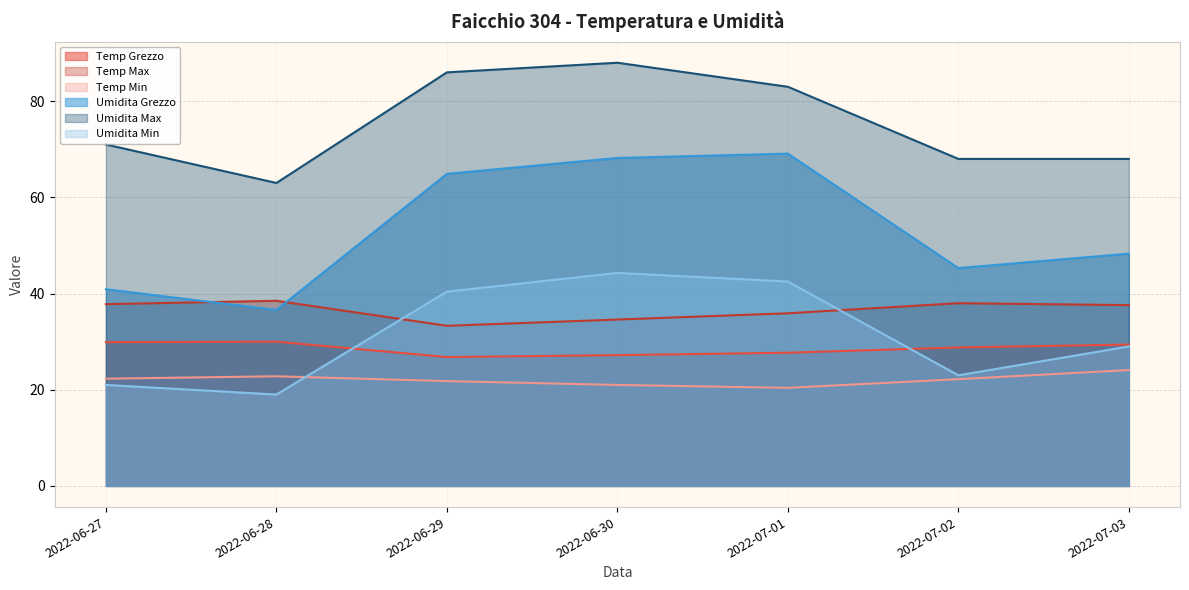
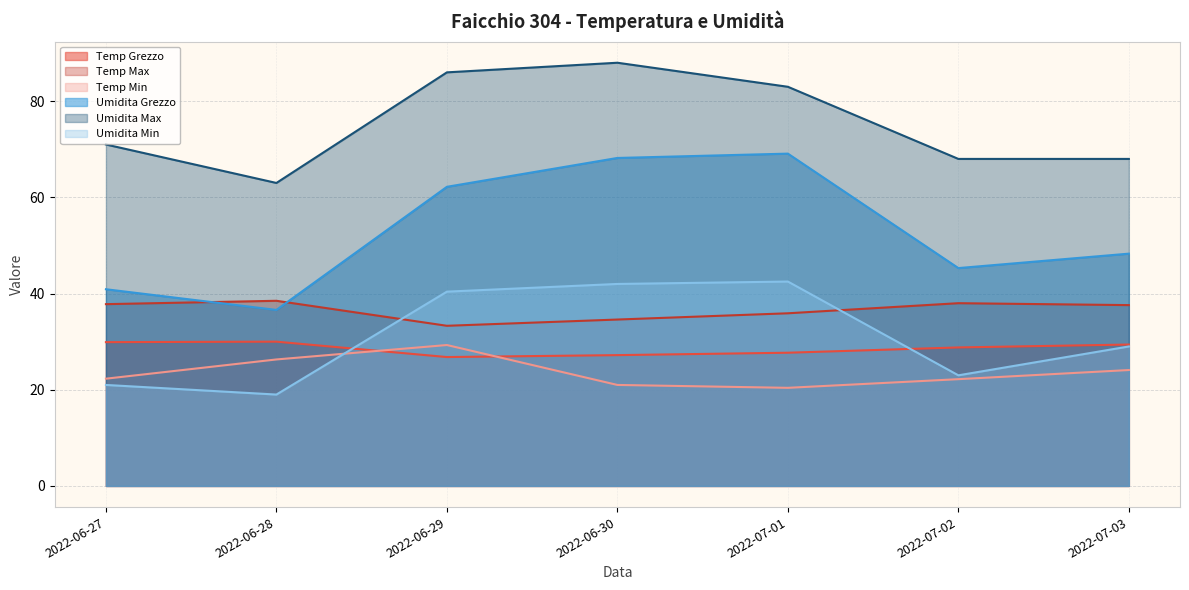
  {
    "Temp Min": {
      "2022-06-27": 22,
-     "2022-06-28": 23,
-     "2022-06-29": 22,
+     "2022-06-28": 26,
+     "2022-06-29": 29,
      "2022-06-30": 21,
      "2022-07-01": 20,
      "2022-07-02": 22,
      "2022-07-03": 24
    },
    "Umidita Grezzo": {
      "2022-06-27": 41,
      "2022-06-28": 37,
-     "2022-06-29": 65,
+     "2022-06-29": 62,
      "2022-06-30": 68,
      "2022-07-01": 69,
      "2022-07-02": 45,
      "2022-07-03": 48
    },
    "Umidita Max": {
      "2022-06-27": 71,
      "2022-06-28": 63,
      "2022-06-29": 86,
      "2022-06-30": 88,
      "2022-07-01": 83,
      "2022-07-02": 68,
      "2022-07-03": 68
    },
    "Umidita Min": {
      "2022-06-27": 21,
      "2022-06-28": 19,
      "2022-06-29": 40,
-     "2022-06-30": 44,
+     "2022-06-30": 42,
      "2022-07-01": 43,
      "2022-07-02": 23
    }
  }
